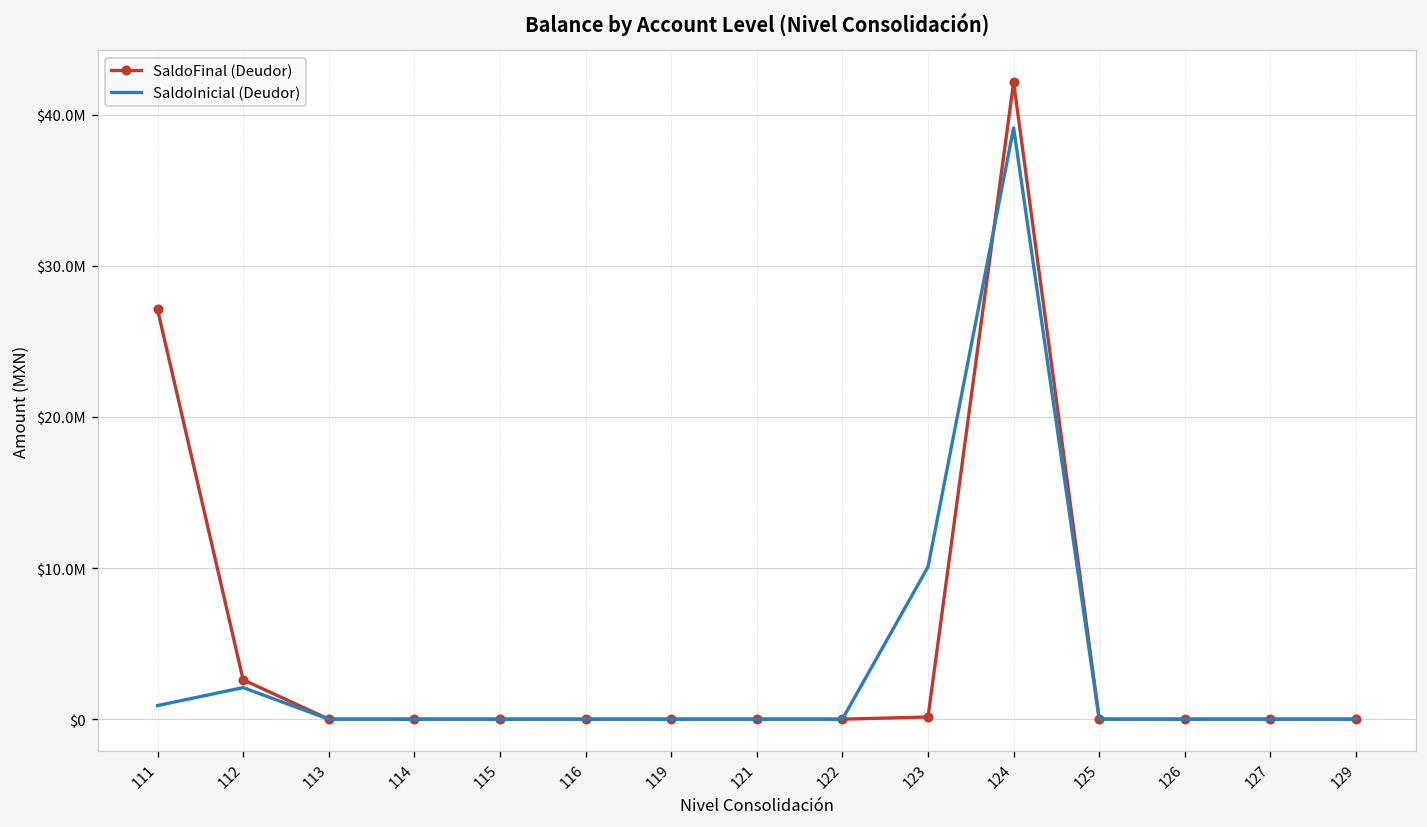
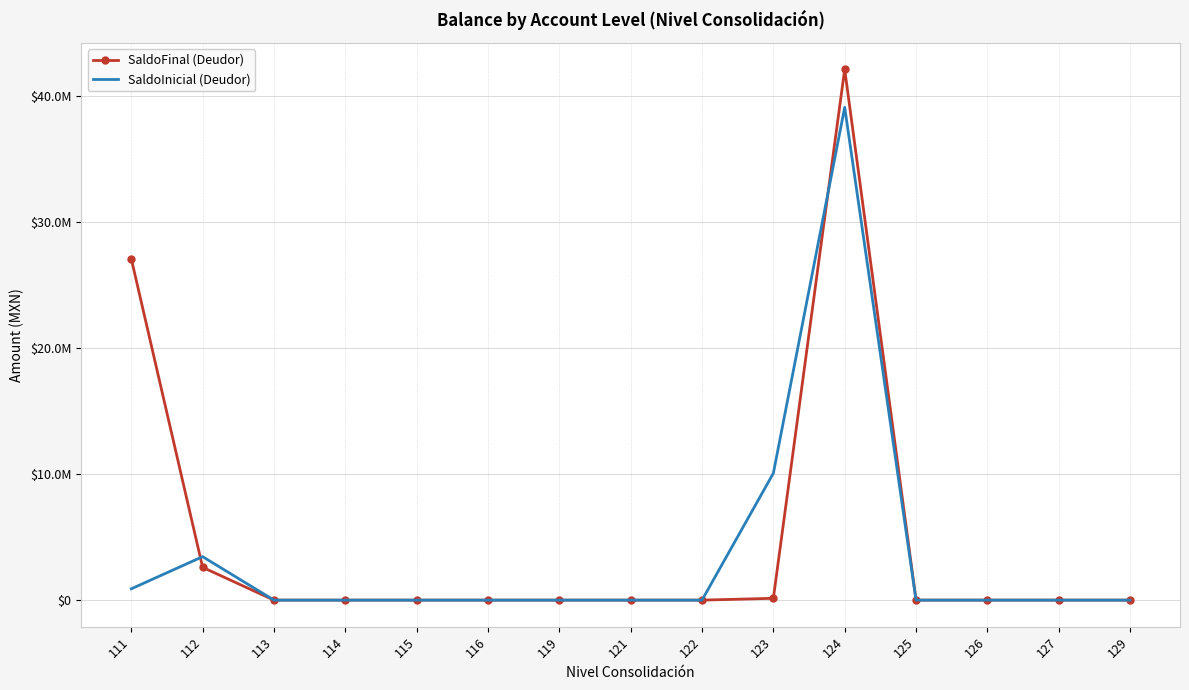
  {
    "SaldoFinal (Deudor)": {
      "111": "$27100000",
      "112": "$2600000",
      "123": "$100000",
      "124": "$42200000"
    },
    "SaldoInicial (Deudor)": {
      "111": "$900000",
-     "112": "$2100000",
+     "112": "$3500000",
      "123": "$10100000",
      "124": "$39100000"
    }
  }
